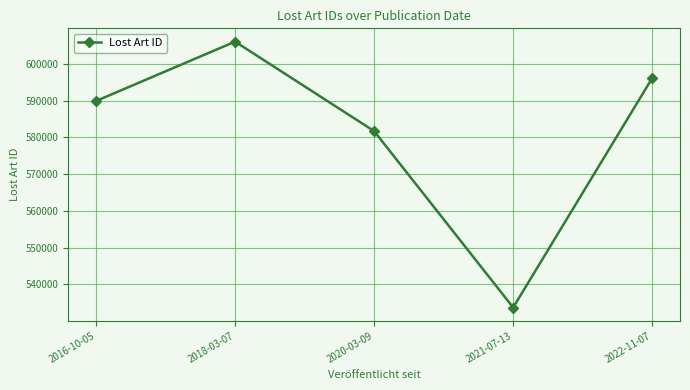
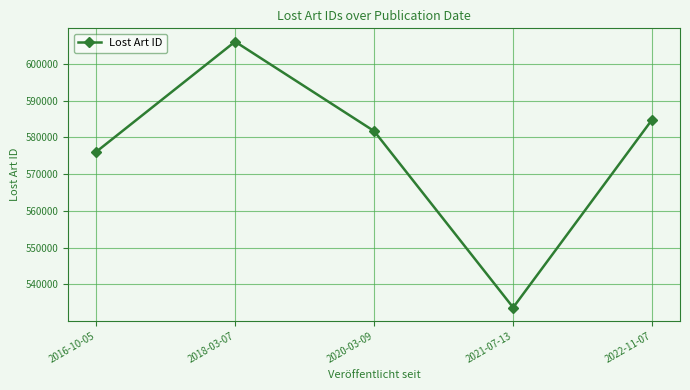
  {
-   "2016-10-05": 590000,
+   "2016-10-05": 576000,
    "2018-03-07": 606000,
    "2020-03-09": 582000,
    "2021-07-13": 534000,
-   "2022-11-07": 596000
+   "2022-11-07": 585000
  }
